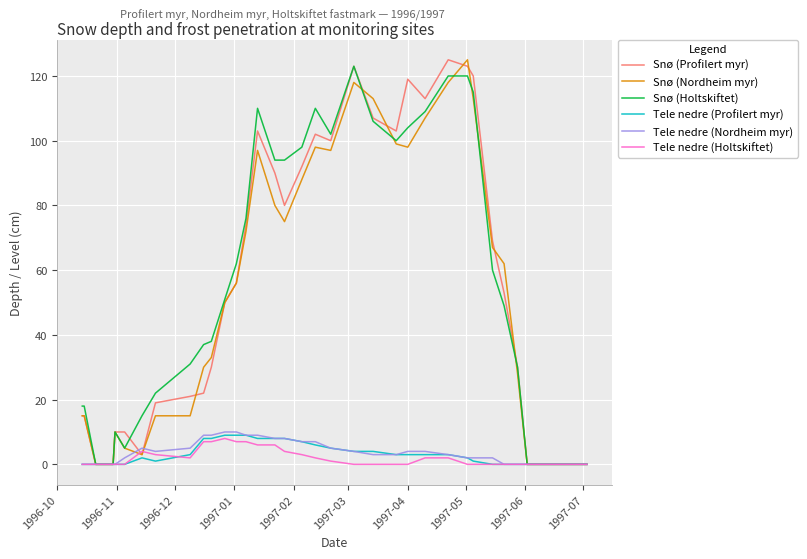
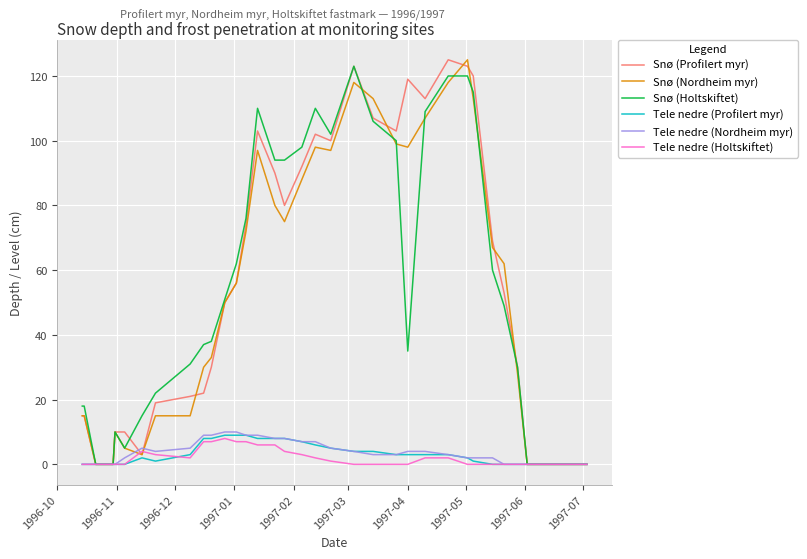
  {
    "Snø (Profilert myr)": {
      "1997-04": 119
    },
    "Snø (Nordheim myr)": {
      "1997-04": 98
    },
    "Snø (Holtskiftet)": {
-     "1997-04": 104
+     "1997-04": 35
    },
    "Tele nedre (Profilert myr)": {
      "1997-04": 3
    },
    "Tele nedre (Nordheim myr)": {
      "1997-04": 4
    },
    "Tele nedre (Holtskiftet)": {
      "1997-04": 0
    }
  }
